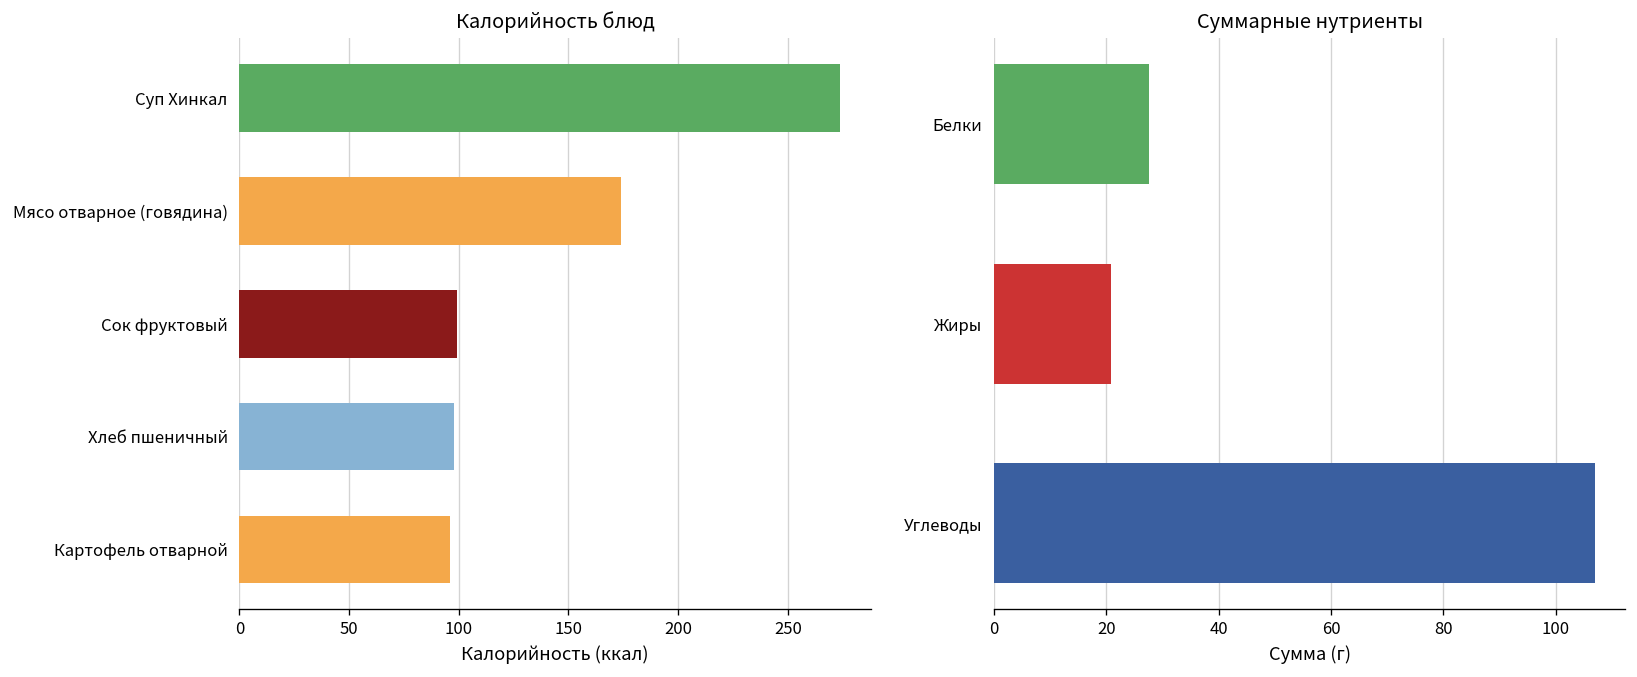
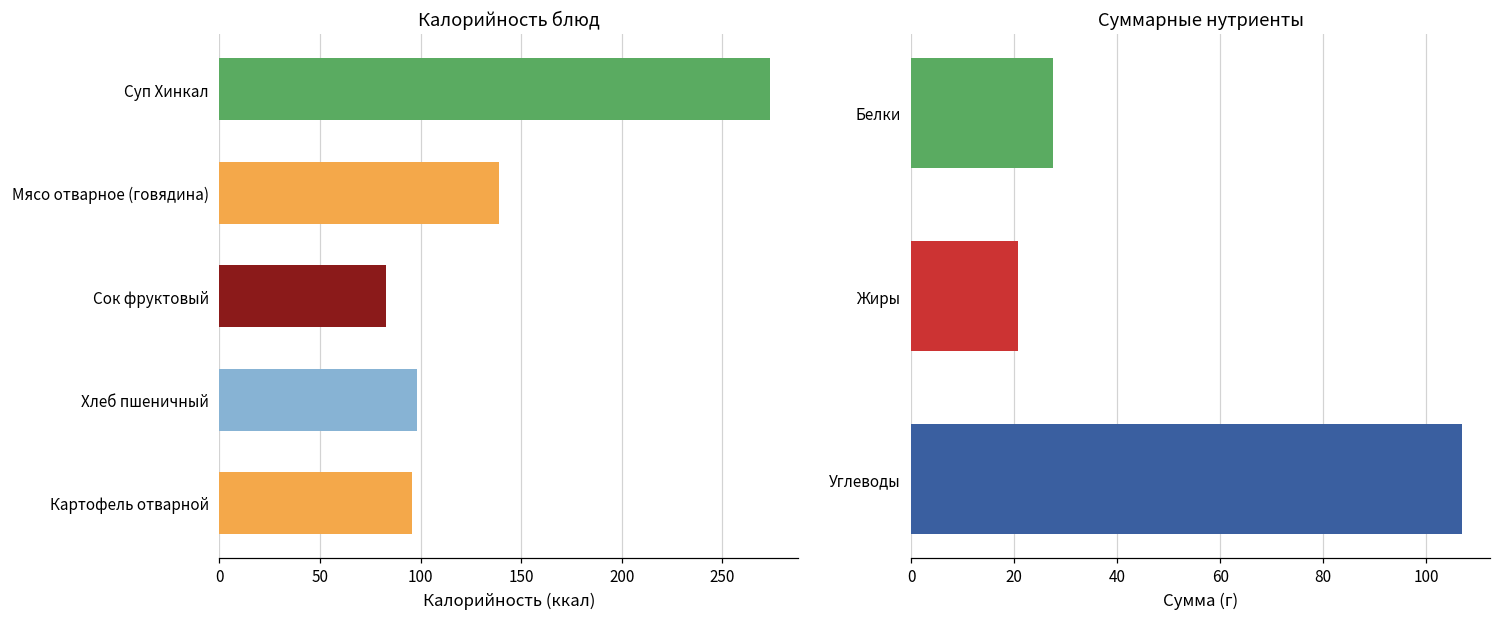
  {
    "Калорийность блюд": {
      "Суп Хинкал": 274,
-     "Мясо отварное (говядина)": 174,
-     "Сок фруктовый": 99,
+     "Мясо отварное (говядина)": 139,
+     "Сок фруктовый": 83,
      "Хлеб пшеничный": 98,
      "Картофель отварной": 96
    },
    "Суммарные нутриенты": {
      "Белки": 28,
      "Жиры": 21,
      "Углеводы": 107
    }
  }
